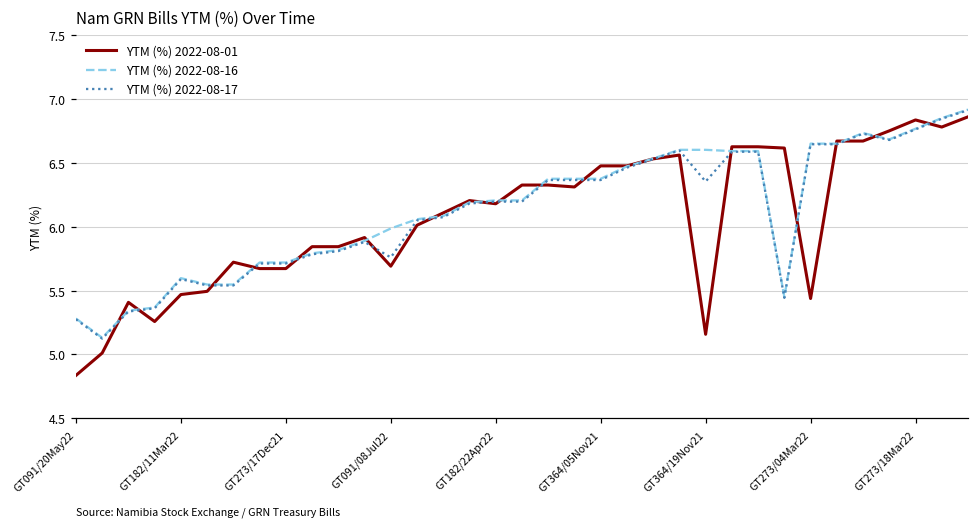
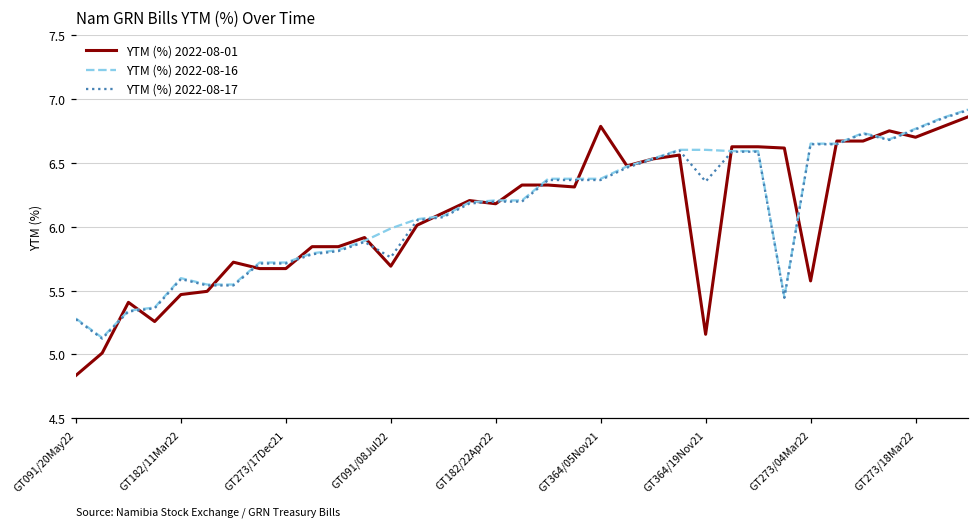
  {
    "YTM (%) 2022-08-01": {
      "GT091/20May22": 4.84,
      "GT182/11Mar22": 5.47,
      "GT273/17Dec21": 5.67,
      "GT091/08Jul22": 5.69,
-     "GT364/05Nov21": 6.48,
+     "GT364/05Nov21": 6.79,
      "GT364/19Nov21": 5.16,
-     "GT273/04Mar22": 5.44,
-     "GT273/18Mar22": 6.84
+     "GT273/04Mar22": 5.58,
+     "GT273/18Mar22": 6.70
    },
    "YTM (%) 2022-08-16": {
      "GT091/08Jul22": 5.99,
      "GT364/19Nov21": 6.60
    },
    "YTM (%) 2022-08-17": {
      "GT091/08Jul22": 5.76,
      "GT364/19Nov21": 6.35
    }
  }
